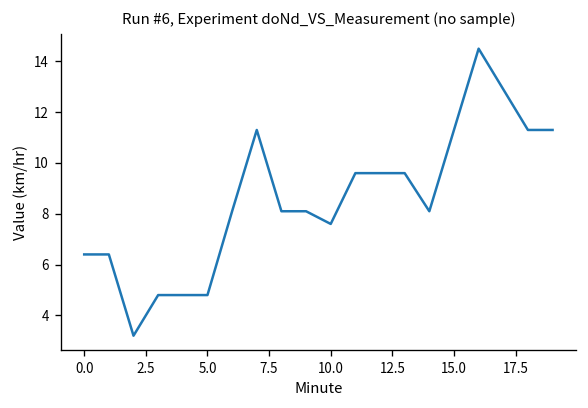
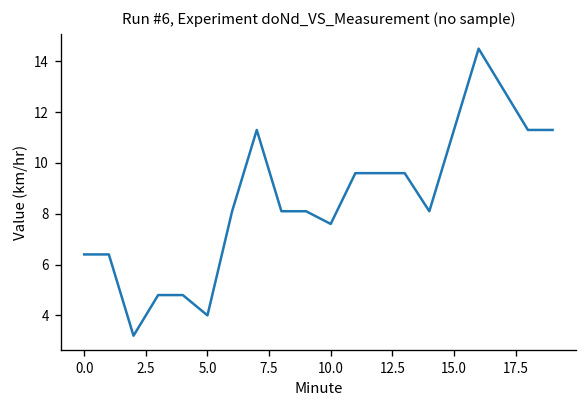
  {
    "0.0": 6.4,
-   "5.0": 4.8,
+   "5.0": 4.0,
    "10.0": 7.6,
    "15.0": 11.3
  }
